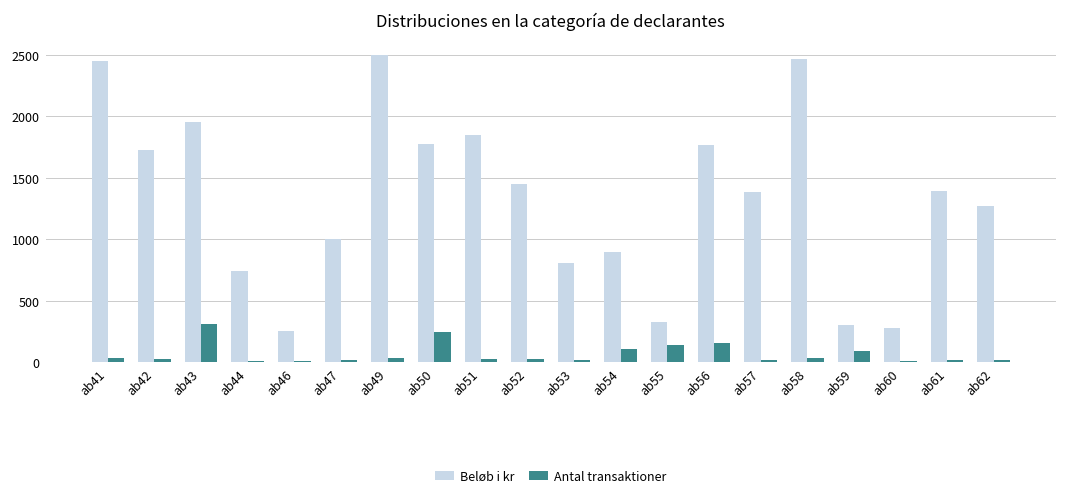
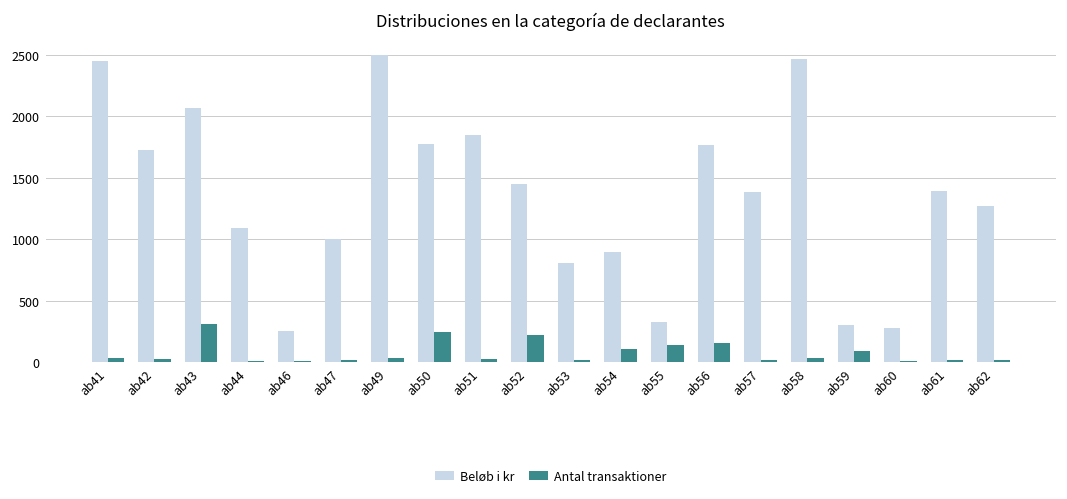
  {
    "Beløb i kr": {
      "ab41": 2450,
      "ab42": 1730,
-     "ab43": 1950,
-     "ab44": 740,
+     "ab43": 2070,
+     "ab44": 1090,
      "ab46": 250,
      "ab47": 1010,
      "ab49": 2500,
      "ab50": 1780,
      "ab51": 1850,
      "ab52": 1450,
      "ab53": 810,
      "ab54": 900,
      "ab55": 330,
      "ab56": 1770,
      "ab57": 1390,
      "ab58": 2470,
      "ab59": 300,
      "ab60": 280,
      "ab61": 1400,
      "ab62": 1270
    },
    "Antal transaktioner": {
      "ab41": 30,
      "ab43": 310,
      "ab49": 30,
      "ab50": 250,
-     "ab52": 20,
+     "ab52": 220,
      "ab54": 110,
      "ab55": 140,
      "ab56": 160,
      "ab58": 30,
      "ab59": 90
    }
  }
